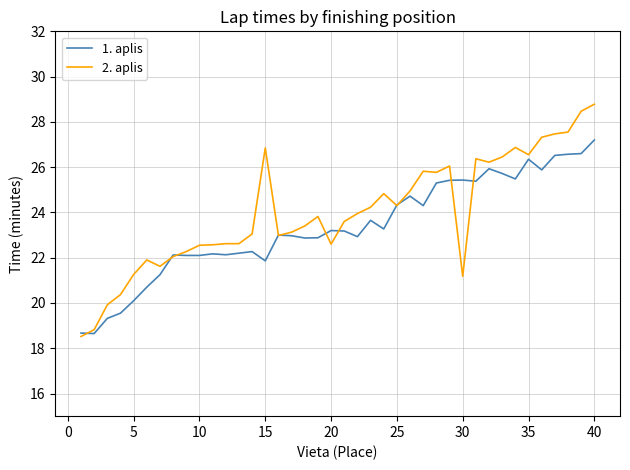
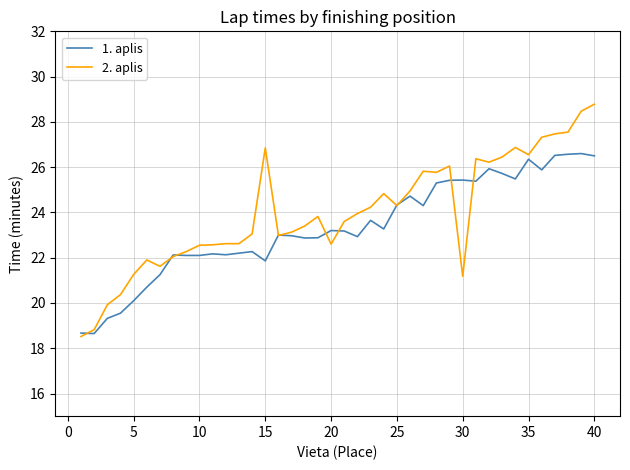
  {
    "1. aplis": {
      "5": 20.1,
      "10": 22.1,
      "15": 21.9,
      "20": 23.2,
      "30": 25.4,
      "35": 26.4,
-     "40": 27.2
+     "40": 26.5
    },
    "2. aplis": {
      "5": 21.3,
      "10": 22.6,
      "15": 26.9,
      "20": 22.6,
      "30": 21.2,
      "35": 26.6,
      "40": 28.8
    }
  }
